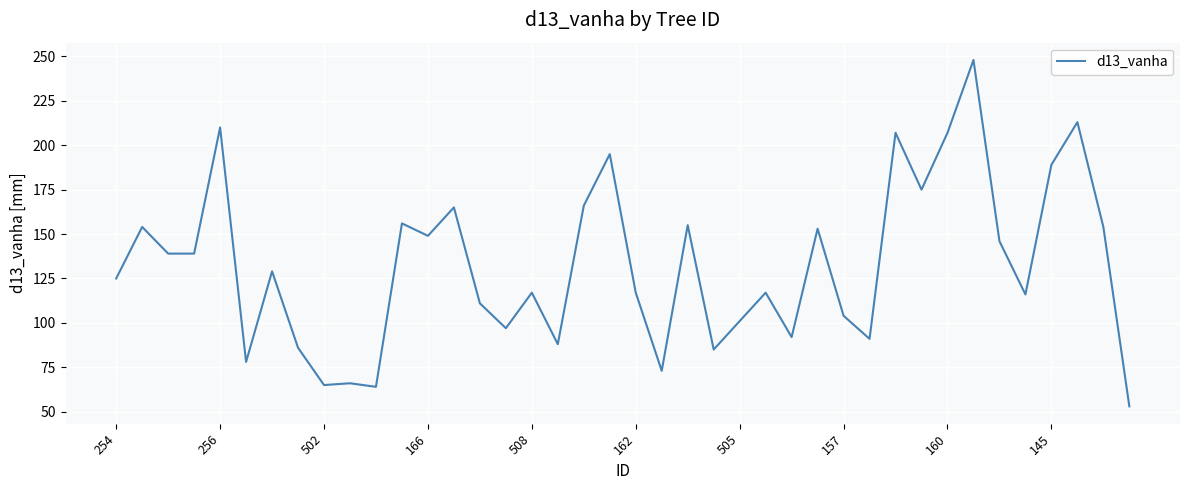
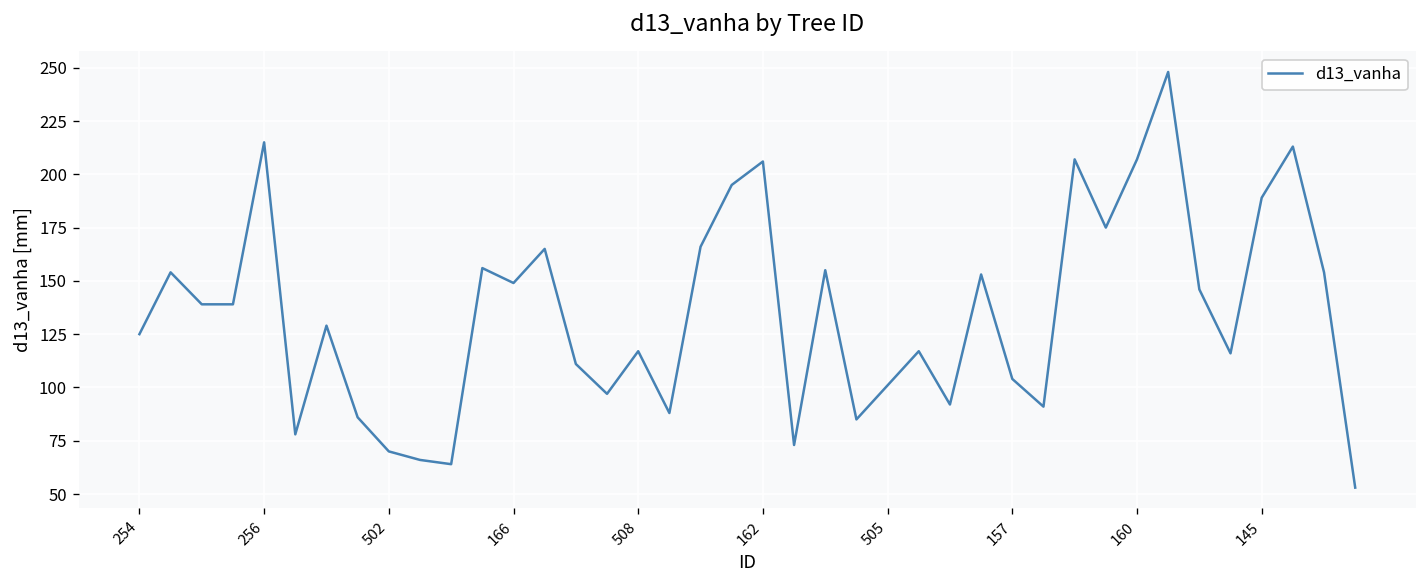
  {
    "254": 125,
-   "256": 210,
-   "502": 65,
+   "256": 215,
+   "502": 70,
    "166": 149,
    "508": 117,
-   "162": 117,
+   "162": 206,
    "505": 101,
    "157": 104,
    "160": 207,
    "145": 189
  }
